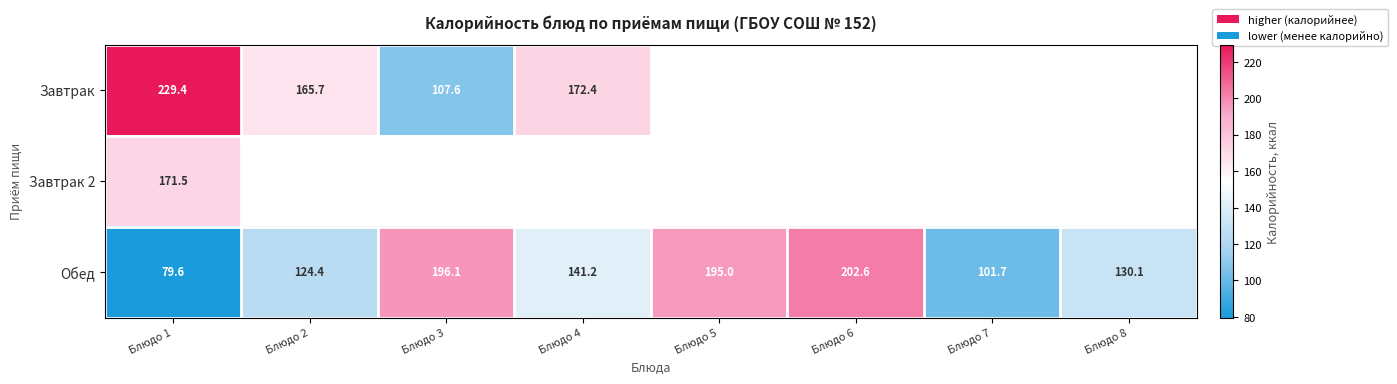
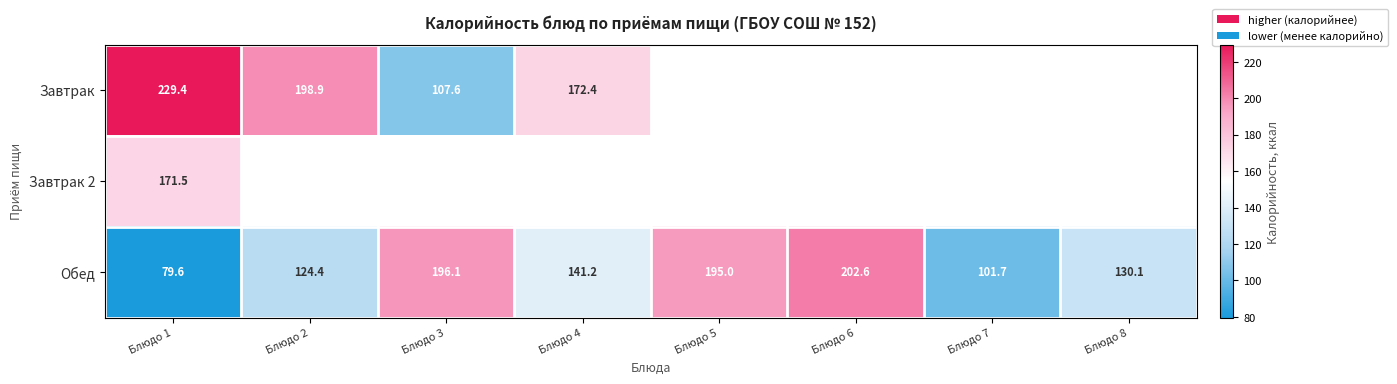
  {
    "Завтрак": {
      "Блюдо 1": 229.4,
-     "Блюдо 2": 165.7,
+     "Блюдо 2": 198.9,
      "Блюдо 3": 107.6,
      "Блюдо 4": 172.4
    },
    "Завтрак 2": {
      "Блюдо 1": 171.5
    },
    "Обед": {
      "Блюдо 1": 79.6,
      "Блюдо 2": 124.4,
      "Блюдо 3": 196.1,
      "Блюдо 4": 141.2,
      "Блюдо 5": 195.0,
      "Блюдо 6": 202.6,
      "Блюдо 7": 101.7,
      "Блюдо 8": 130.1
    }
  }
